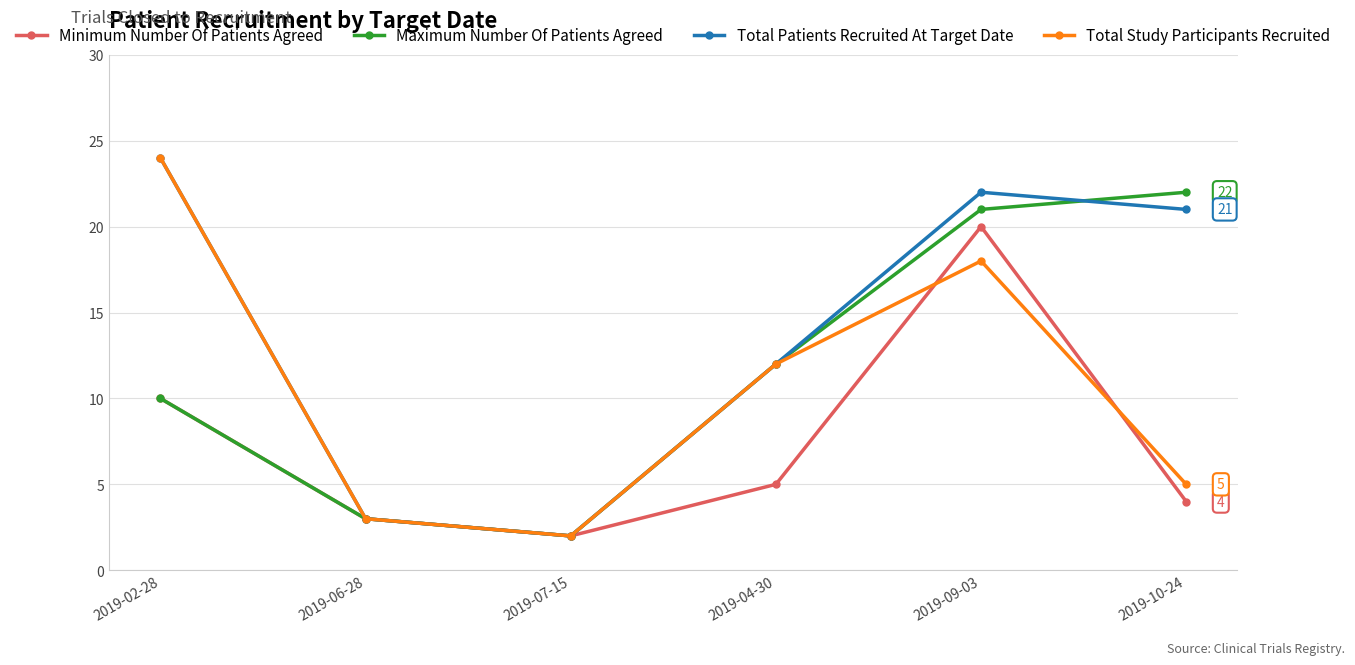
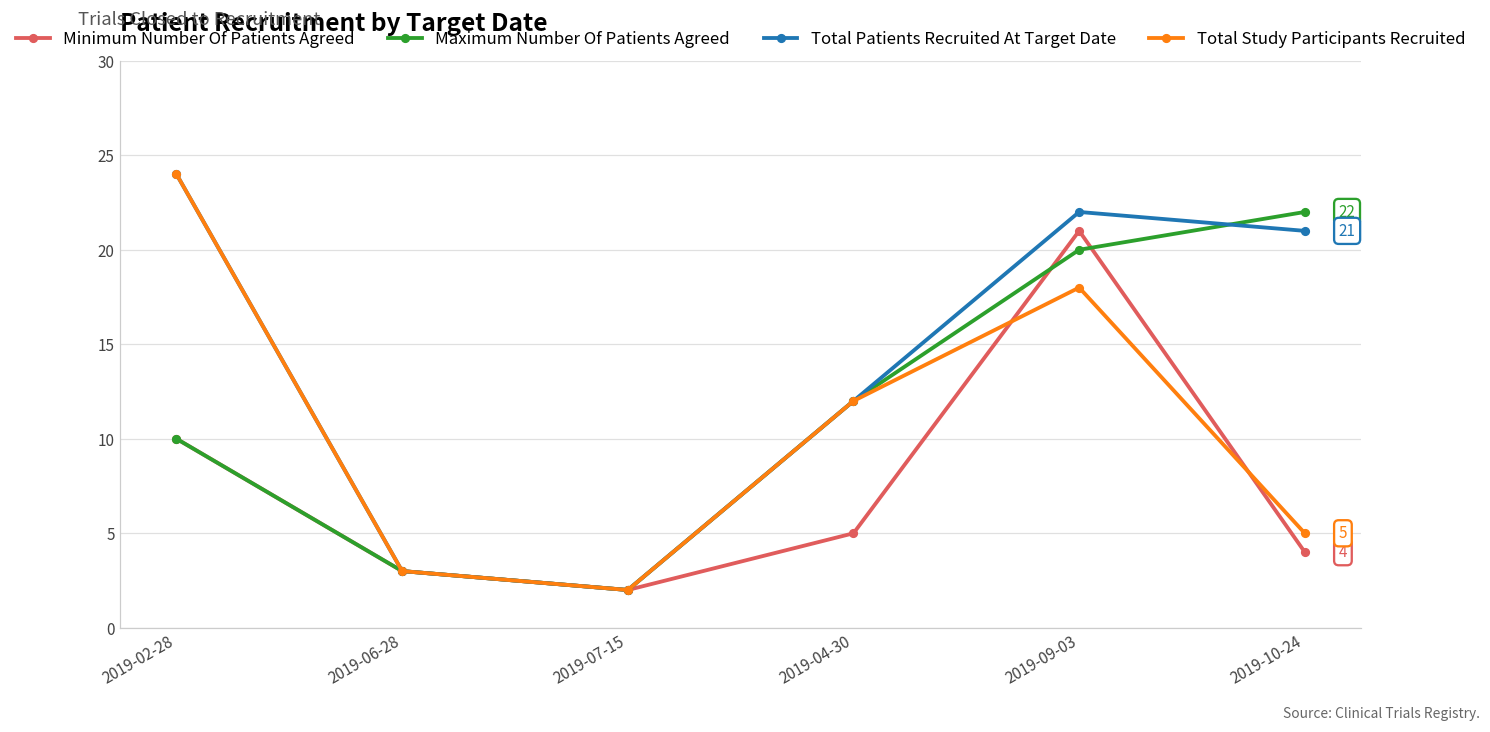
  {
    "Minimum Number Of Patients Agreed": {
      "2019-04-30": 5,
-     "2019-09-03": 20
+     "2019-09-03": 21
    },
    "Maximum Number Of Patients Agreed": {
-     "2019-09-03": 21
+     "2019-09-03": 20
    },
    "Total Patients Recruited At Target Date": {
      "2019-09-03": 22
    },
    "Total Study Participants Recruited": {
      "2019-09-03": 18
    }
  }
